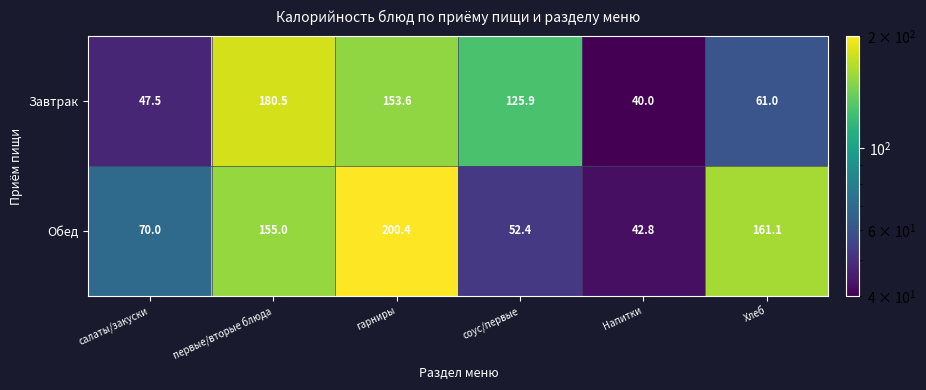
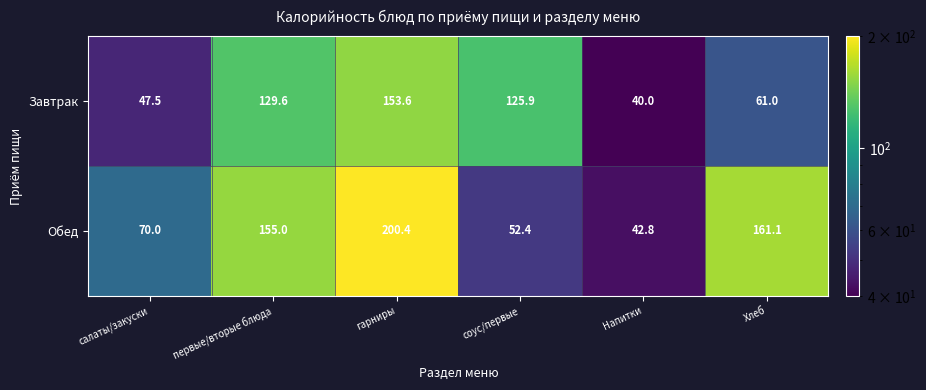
  {
    "Завтрак": {
      "салаты/закуски": 47.5,
-     "первые/вторые блюда": 180.5,
+     "первые/вторые блюда": 129.6,
      "гарниры": 153.6,
      "соус/первые": 125.9,
      "Напитки": 40.0,
      "Хлеб": 61.0
    },
    "Обед": {
      "салаты/закуски": 70.0,
      "первые/вторые блюда": 155.0,
      "гарниры": 200.4,
      "соус/первые": 52.4,
      "Напитки": 42.8,
      "Хлеб": 161.1
    }
  }
